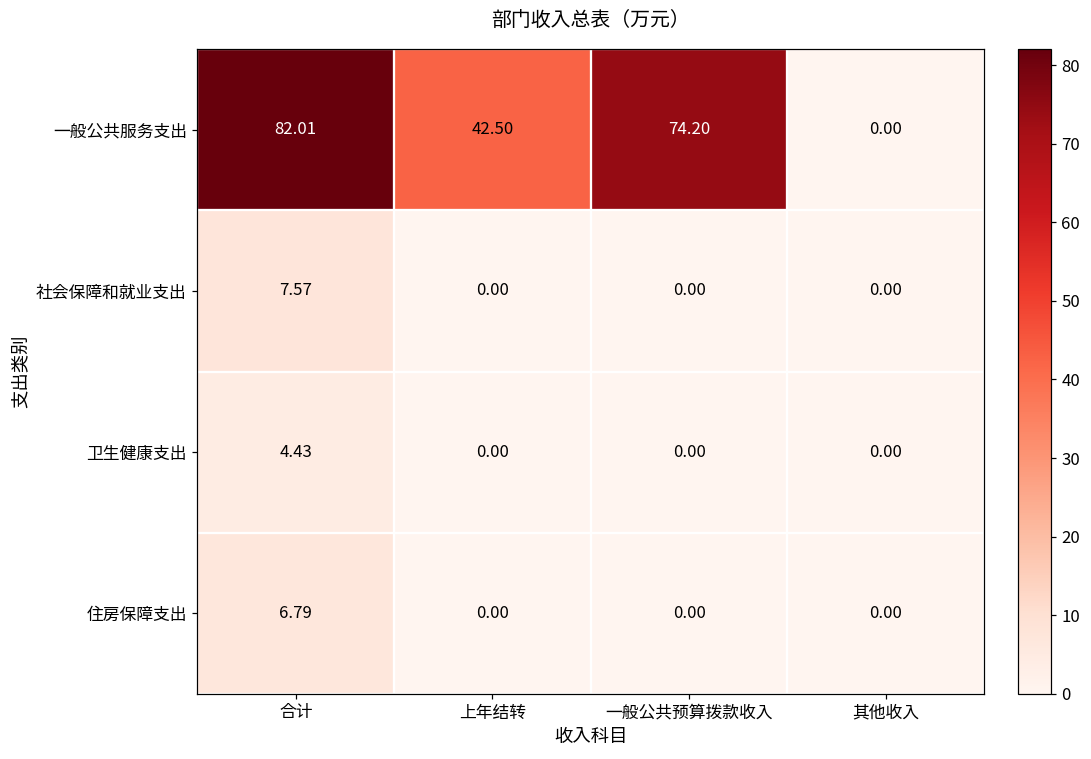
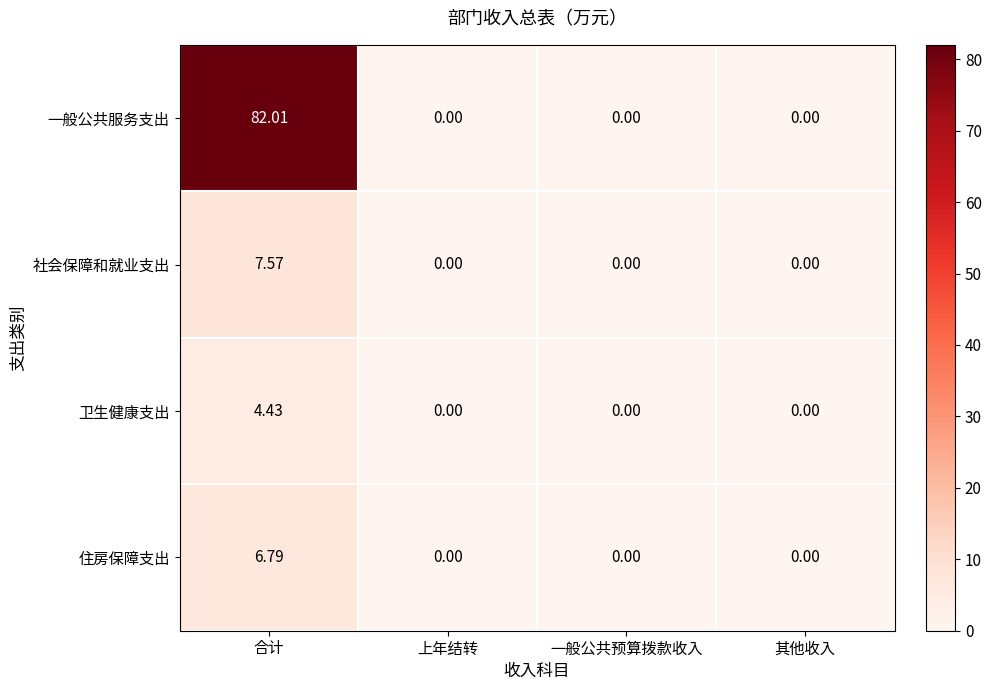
  {
    "一般公共服务支出": {
      "合计": 82.01,
-     "上年结转": 42.50,
-     "一般公共预算拨款收入": 74.20,
+     "上年结转": 0.00,
+     "一般公共预算拨款收入": 0.00,
      "其他收入": 0.00
    },
    "社会保障和就业支出": {
      "合计": 7.57,
      "上年结转": 0.00,
      "一般公共预算拨款收入": 0.00,
      "其他收入": 0.00
    },
    "卫生健康支出": {
      "合计": 4.43,
      "上年结转": 0.00,
      "一般公共预算拨款收入": 0.00,
      "其他收入": 0.00
    },
    "住房保障支出": {
      "合计": 6.79,
      "上年结转": 0.00,
      "一般公共预算拨款收入": 0.00,
      "其他收入": 0.00
    }
  }
